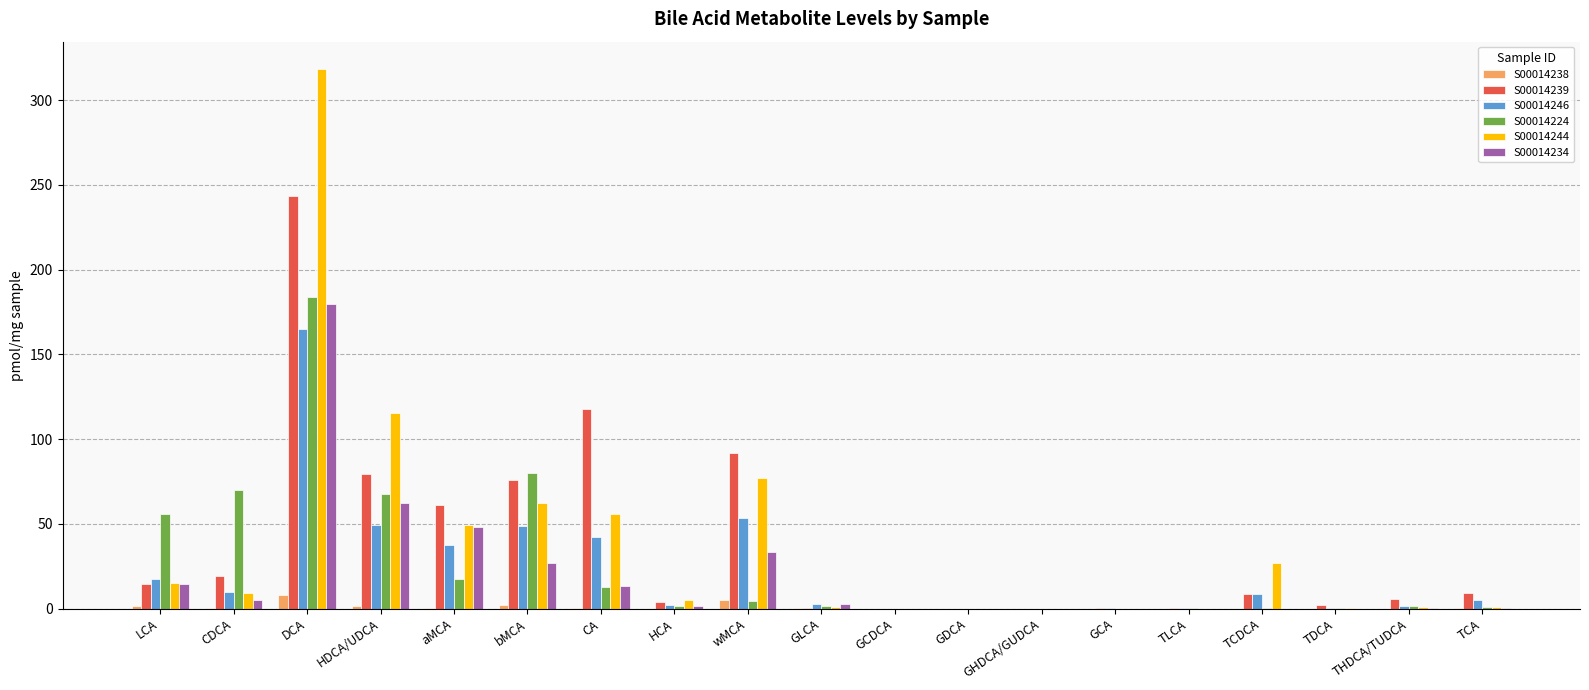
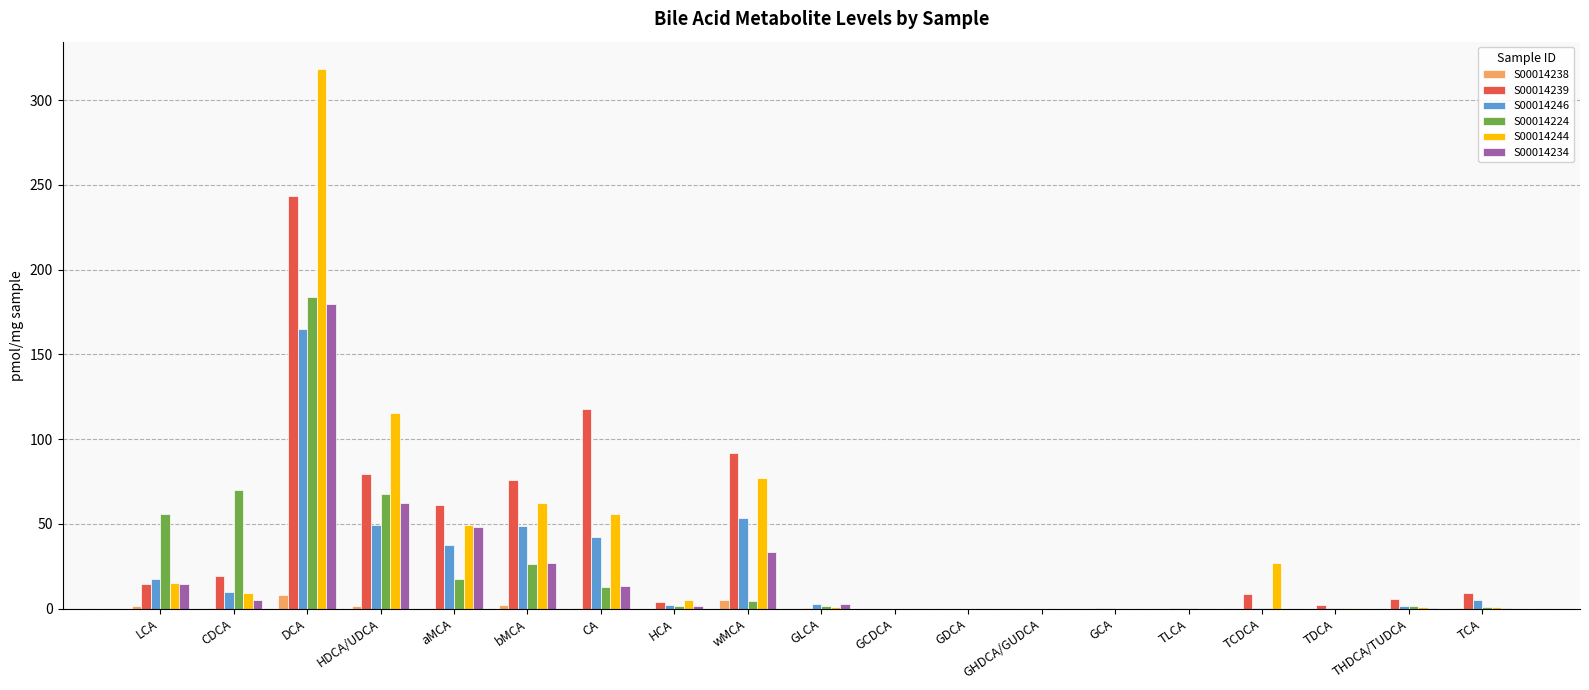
  {
    "S00014238": {
      "DCA": 8,
      "HDCA/UDCA": 2,
      "bMCA": 2,
      "wMCA": 5
    },
    "S00014239": {
      "LCA": 14,
      "CDCA": 19,
      "DCA": 244,
      "HDCA/UDCA": 79,
      "aMCA": 61,
      "bMCA": 76,
      "CA": 118,
      "HCA": 4,
      "wMCA": 92,
      "TCDCA": 8,
      "TDCA": 2,
      "THDCA/TUDCA": 6,
      "TCA": 9
    },
    "S00014246": {
      "LCA": 18,
      "CDCA": 10,
      "DCA": 165,
      "HDCA/UDCA": 49,
      "aMCA": 38,
      "bMCA": 48,
      "CA": 42,
      "HCA": 2,
      "wMCA": 54,
      "GLCA": 3,
-     "TCDCA": 8,
+     "TCDCA": 0,
      "THDCA/TUDCA": 2,
      "TCA": 5
    },
    "S00014224": {
      "LCA": 56,
      "CDCA": 70,
      "DCA": 184,
      "HDCA/UDCA": 67,
      "aMCA": 18,
-     "bMCA": 80,
+     "bMCA": 26,
      "CA": 13,
      "HCA": 2,
      "wMCA": 5,
      "GLCA": 2,
      "THDCA/TUDCA": 1
    },
    "S00014244": {
      "LCA": 15,
      "CDCA": 9,
      "DCA": 318,
      "HDCA/UDCA": 115,
      "aMCA": 49,
      "bMCA": 63,
      "CA": 56,
      "HCA": 5,
      "wMCA": 77,
      "TCDCA": 27
    },
    "S00014234": {
      "LCA": 14,
      "CDCA": 5,
      "DCA": 180,
      "HDCA/UDCA": 63,
      "aMCA": 48,
      "bMCA": 27,
      "CA": 13,
      "HCA": 2,
      "wMCA": 33,
      "GLCA": 3
    }
  }
